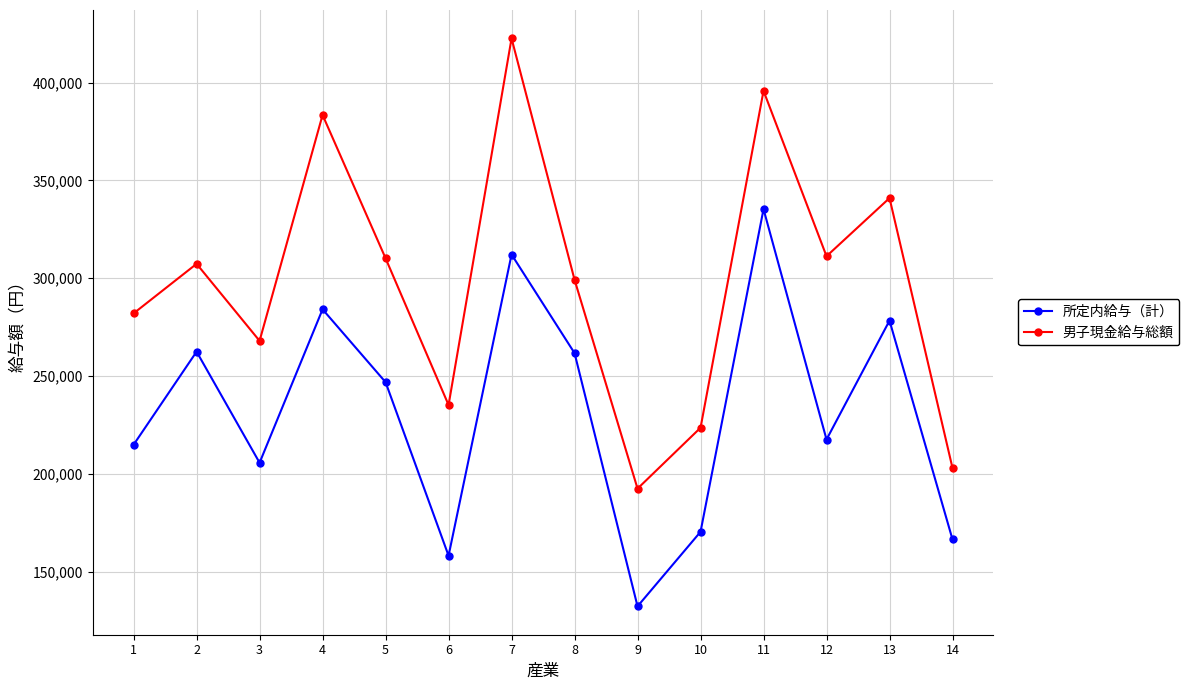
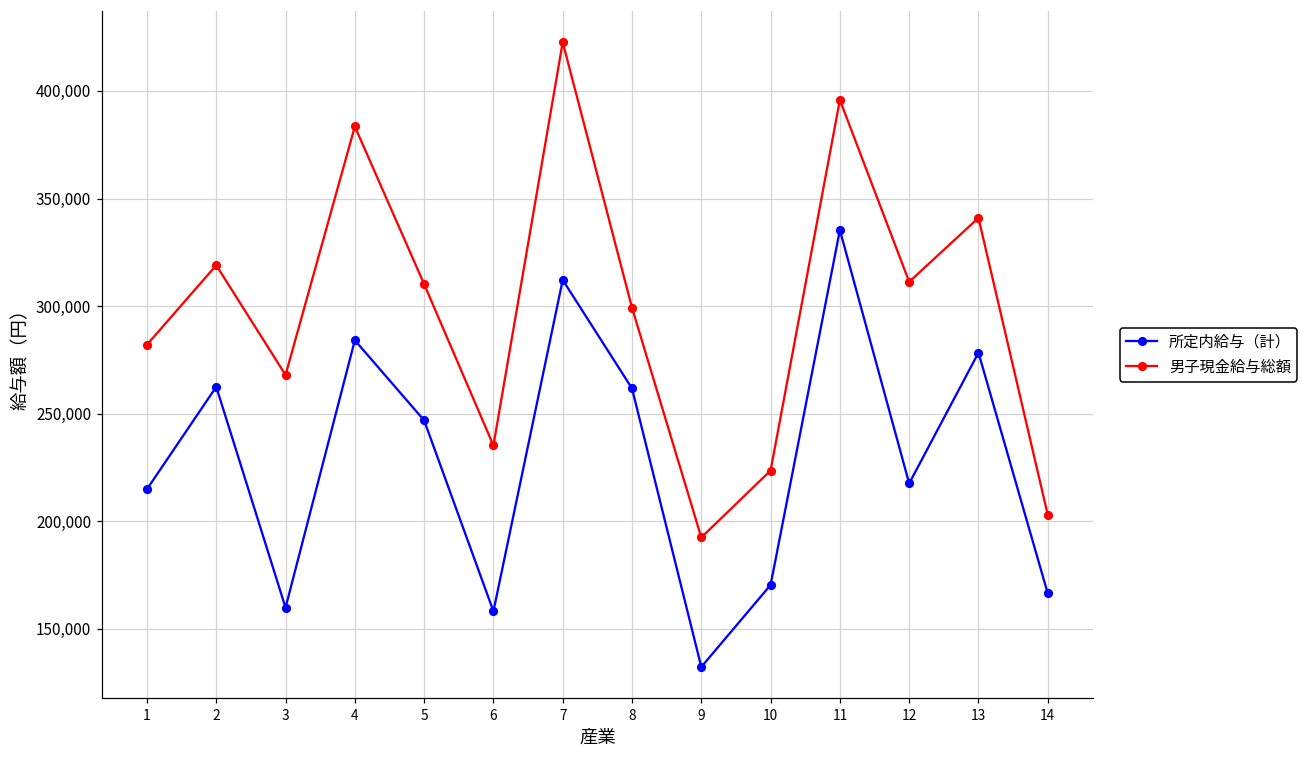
  {
    "所定内給与（計）": {
      "1": "215,000",
      "2": "262,000",
-     "3": "206,000",
+     "3": "160,000",
      "4": "284,000",
      "5": "247,000",
      "6": "158,000",
      "7": "312,000",
      "8": "262,000",
      "9": "132,000",
      "10": "170,000",
      "11": "335,000",
      "12": "218,000",
      "13": "278,000",
      "14": "166,000"
    },
    "男子現金給与総額": {
      "1": "282,000",
-     "2": "307,000",
+     "2": "319,000",
      "3": "268,000",
      "4": "383,000",
      "5": "310,000",
      "6": "235,000",
      "7": "423,000",
      "8": "299,000",
      "9": "192,000",
      "10": "224,000",
      "11": "396,000",
      "12": "311,000",
      "13": "341,000",
      "14": "203,000"
    }
  }
